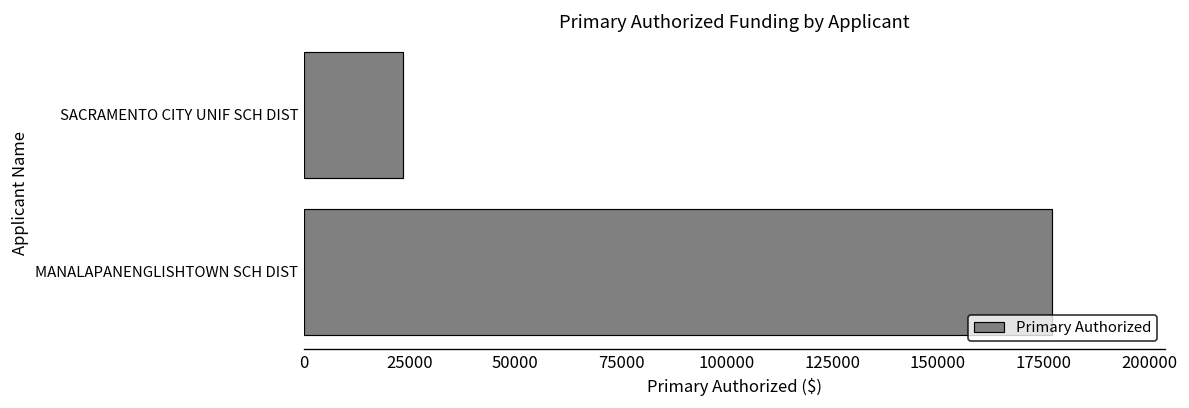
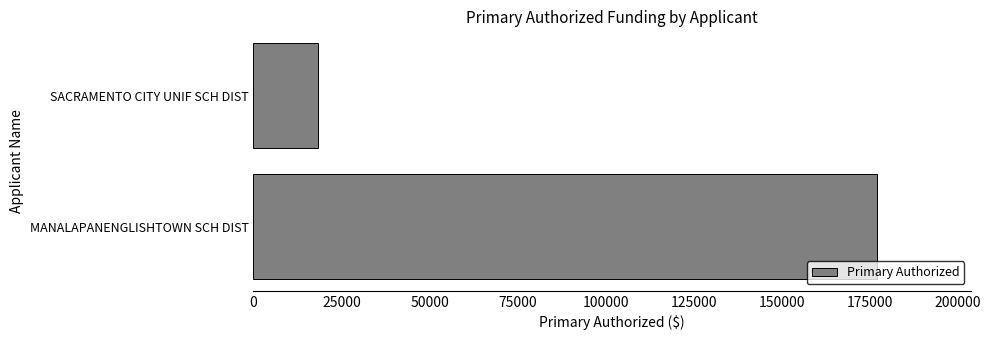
  {
-   "SACRAMENTO CITY UNIF SCH DIST": 23000,
+   "SACRAMENTO CITY UNIF SCH DIST": 18000,
    "MANALAPANENGLISHTOWN SCH DIST": 177000
  }
